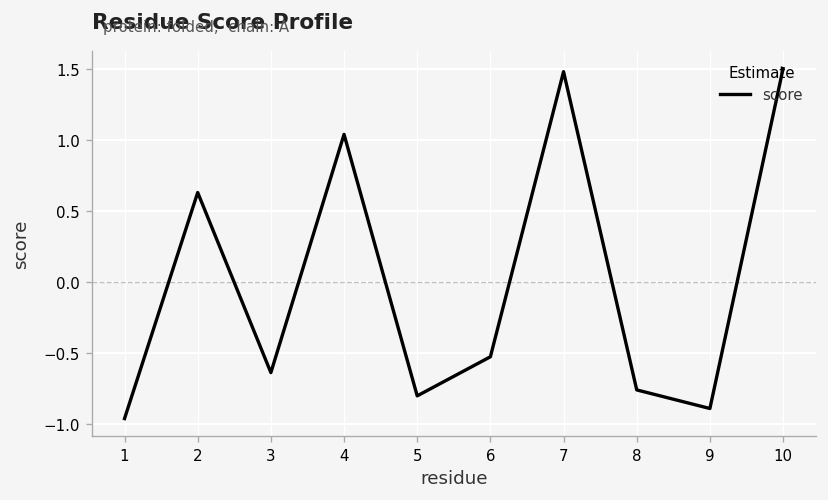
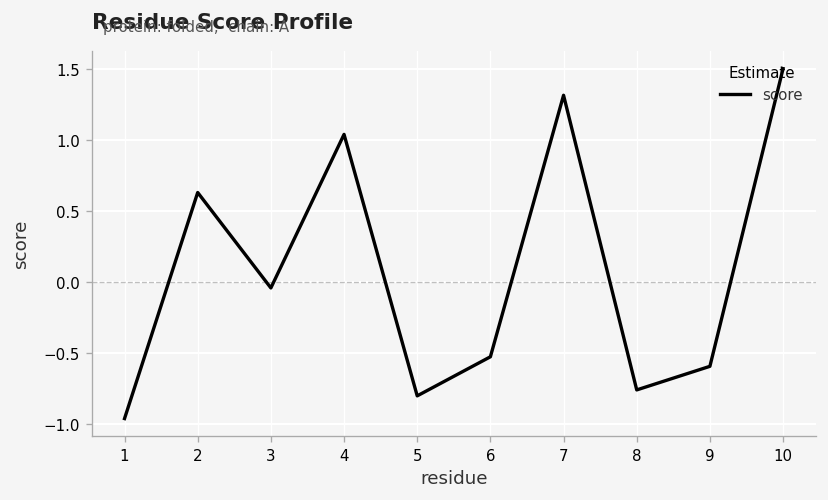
  {
    "1": -0.96,
    "2": 0.63,
-   "3": -0.64,
+   "3": -0.04,
    "4": 1.04,
    "5": -0.80,
    "6": -0.53,
-   "7": 1.48,
+   "7": 1.32,
    "8": -0.76,
-   "9": -0.89,
+   "9": -0.59,
    "10": 1.50
  }
